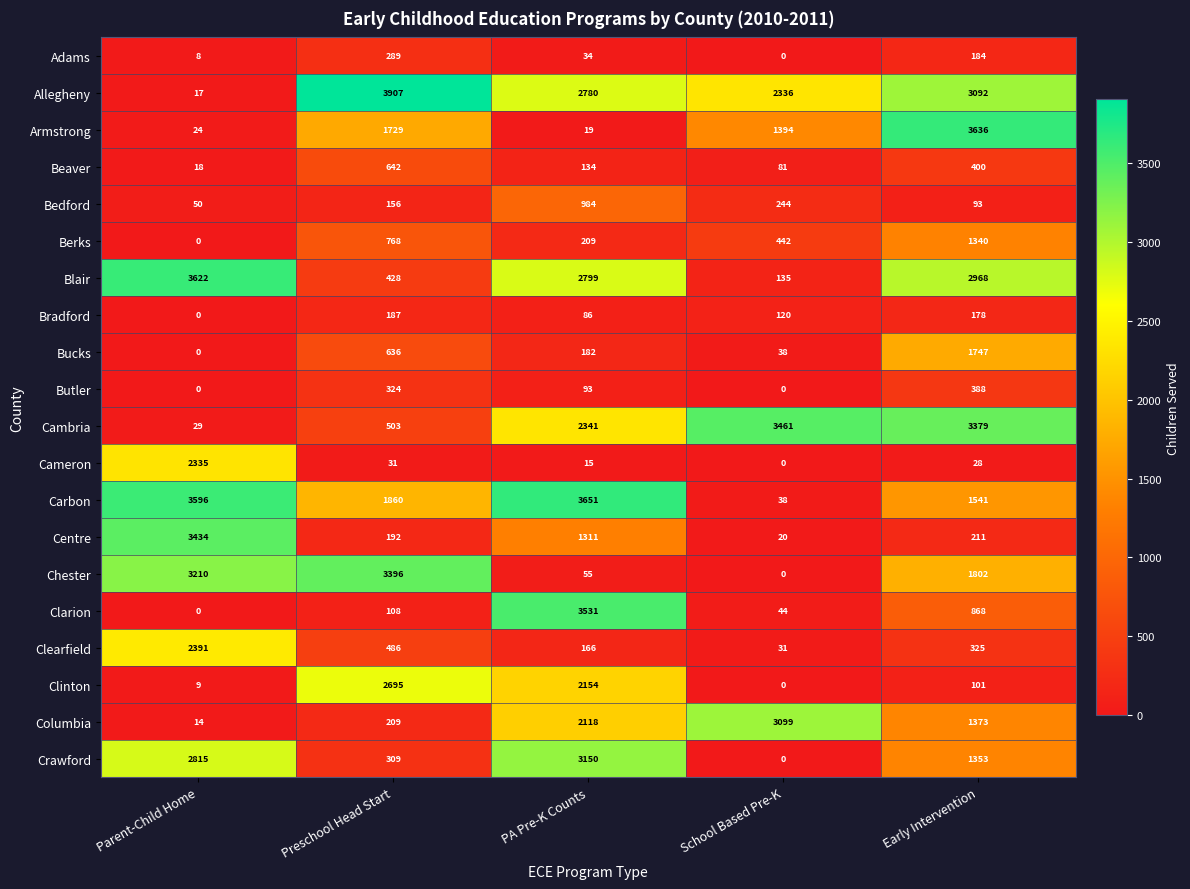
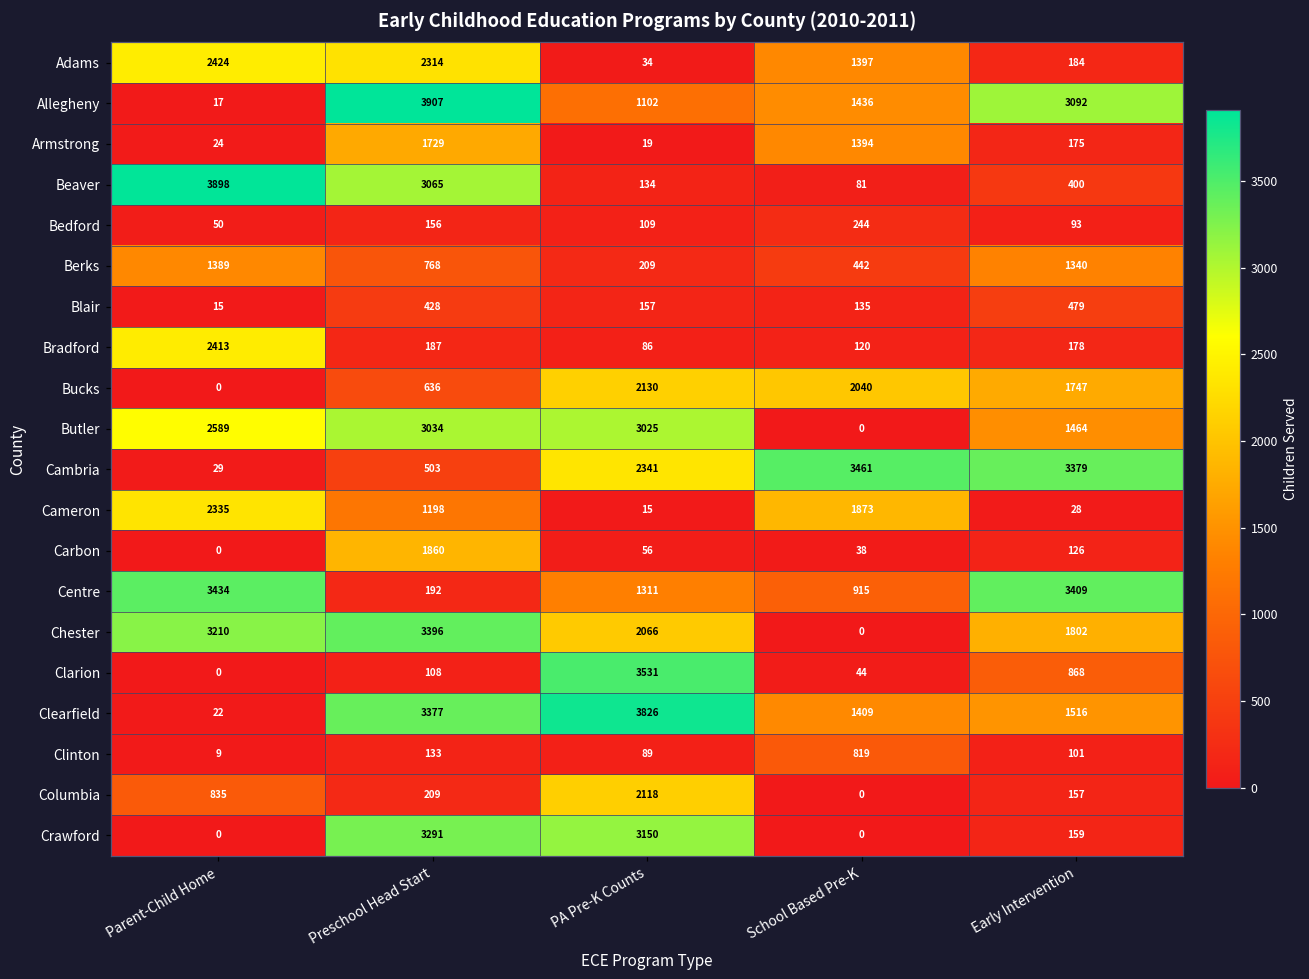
  {
    "Adams": {
-     "Parent-Child Home": 8,
-     "Preschool Head Start": 289,
+     "Parent-Child Home": 2424,
+     "Preschool Head Start": 2314,
      "PA Pre-K Counts": 34,
-     "School Based Pre-K": 0,
+     "School Based Pre-K": 1397,
      "Early Intervention": 184
    },
    "Allegheny": {
      "Parent-Child Home": 17,
      "Preschool Head Start": 3907,
-     "PA Pre-K Counts": 2780,
-     "School Based Pre-K": 2336,
+     "PA Pre-K Counts": 1102,
+     "School Based Pre-K": 1436,
      "Early Intervention": 3092
    },
    "Armstrong": {
      "Parent-Child Home": 24,
      "Preschool Head Start": 1729,
      "PA Pre-K Counts": 19,
      "School Based Pre-K": 1394,
-     "Early Intervention": 3636
+     "Early Intervention": 175
    },
    "Beaver": {
-     "Parent-Child Home": 18,
-     "Preschool Head Start": 642,
+     "Parent-Child Home": 3898,
+     "Preschool Head Start": 3065,
      "PA Pre-K Counts": 134,
      "School Based Pre-K": 81,
      "Early Intervention": 400
    },
    "Bedford": {
      "Parent-Child Home": 50,
      "Preschool Head Start": 156,
-     "PA Pre-K Counts": 984,
+     "PA Pre-K Counts": 109,
      "School Based Pre-K": 244,
      "Early Intervention": 93
    },
    "Berks": {
-     "Parent-Child Home": 0,
+     "Parent-Child Home": 1389,
      "Preschool Head Start": 768,
      "PA Pre-K Counts": 209,
      "School Based Pre-K": 442,
      "Early Intervention": 1340
    },
    "Blair": {
-     "Parent-Child Home": 3622,
+     "Parent-Child Home": 15,
      "Preschool Head Start": 428,
-     "PA Pre-K Counts": 2799,
+     "PA Pre-K Counts": 157,
      "School Based Pre-K": 135,
-     "Early Intervention": 2968
+     "Early Intervention": 479
    },
    "Bradford": {
-     "Parent-Child Home": 0,
+     "Parent-Child Home": 2413,
      "Preschool Head Start": 187,
      "PA Pre-K Counts": 86,
      "School Based Pre-K": 120,
      "Early Intervention": 178
    },
    "Bucks": {
      "Parent-Child Home": 0,
      "Preschool Head Start": 636,
-     "PA Pre-K Counts": 182,
-     "School Based Pre-K": 38,
+     "PA Pre-K Counts": 2130,
+     "School Based Pre-K": 2040,
      "Early Intervention": 1747
    },
    "Butler": {
-     "Parent-Child Home": 0,
-     "Preschool Head Start": 324,
-     "PA Pre-K Counts": 93,
+     "Parent-Child Home": 2589,
+     "Preschool Head Start": 3034,
+     "PA Pre-K Counts": 3025,
      "School Based Pre-K": 0,
-     "Early Intervention": 388
+     "Early Intervention": 1464
    },
    "Cambria": {
      "Parent-Child Home": 29,
      "Preschool Head Start": 503,
      "PA Pre-K Counts": 2341,
      "School Based Pre-K": 3461,
      "Early Intervention": 3379
    },
    "Cameron": {
      "Parent-Child Home": 2335,
-     "Preschool Head Start": 31,
+     "Preschool Head Start": 1198,
      "PA Pre-K Counts": 15,
-     "School Based Pre-K": 0,
+     "School Based Pre-K": 1873,
      "Early Intervention": 28
    },
    "Carbon": {
-     "Parent-Child Home": 3596,
+     "Parent-Child Home": 0,
      "Preschool Head Start": 1860,
-     "PA Pre-K Counts": 3651,
+     "PA Pre-K Counts": 56,
      "School Based Pre-K": 38,
-     "Early Intervention": 1541
+     "Early Intervention": 126
    },
    "Centre": {
      "Parent-Child Home": 3434,
      "Preschool Head Start": 192,
      "PA Pre-K Counts": 1311,
-     "School Based Pre-K": 20,
-     "Early Intervention": 211
+     "School Based Pre-K": 915,
+     "Early Intervention": 3409
    },
    "Chester": {
      "Parent-Child Home": 3210,
      "Preschool Head Start": 3396,
-     "PA Pre-K Counts": 55,
+     "PA Pre-K Counts": 2066,
      "School Based Pre-K": 0,
      "Early Intervention": 1802
    },
    "Clarion": {
      "Parent-Child Home": 0,
      "Preschool Head Start": 108,
      "PA Pre-K Counts": 3531,
      "School Based Pre-K": 44,
      "Early Intervention": 868
    },
    "Clearfield": {
-     "Parent-Child Home": 2391,
-     "Preschool Head Start": 486,
-     "PA Pre-K Counts": 166,
-     "School Based Pre-K": 31,
-     "Early Intervention": 325
+     "Parent-Child Home": 22,
+     "Preschool Head Start": 3377,
+     "PA Pre-K Counts": 3826,
+     "School Based Pre-K": 1409,
+     "Early Intervention": 1516
    },
    "Clinton": {
      "Parent-Child Home": 9,
-     "Preschool Head Start": 2695,
-     "PA Pre-K Counts": 2154,
-     "School Based Pre-K": 0,
+     "Preschool Head Start": 133,
+     "PA Pre-K Counts": 89,
+     "School Based Pre-K": 819,
      "Early Intervention": 101
    },
    "Columbia": {
-     "Parent-Child Home": 14,
+     "Parent-Child Home": 835,
      "Preschool Head Start": 209,
      "PA Pre-K Counts": 2118,
-     "School Based Pre-K": 3099,
-     "Early Intervention": 1373
+     "School Based Pre-K": 0,
+     "Early Intervention": 157
    },
    "Crawford": {
-     "Parent-Child Home": 2815,
-     "Preschool Head Start": 309,
+     "Parent-Child Home": 0,
+     "Preschool Head Start": 3291,
      "PA Pre-K Counts": 3150,
      "School Based Pre-K": 0,
-     "Early Intervention": 1353
+     "Early Intervention": 159
    }
  }
